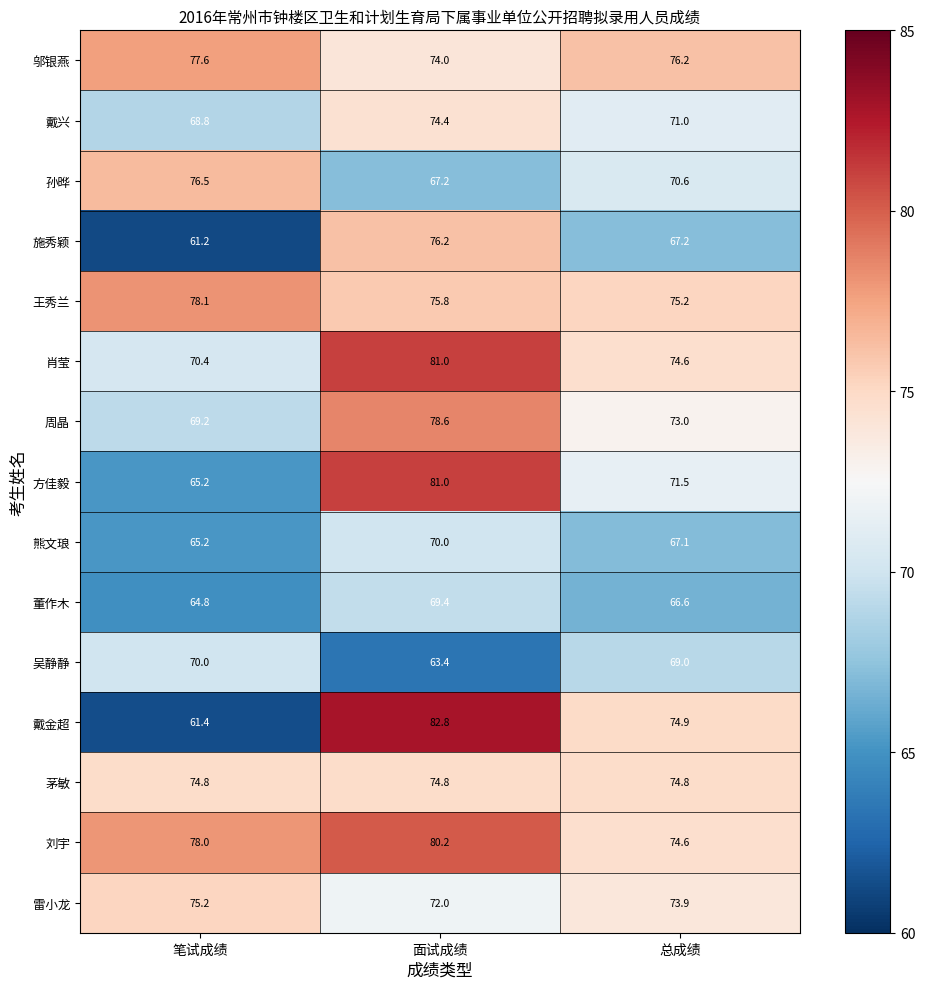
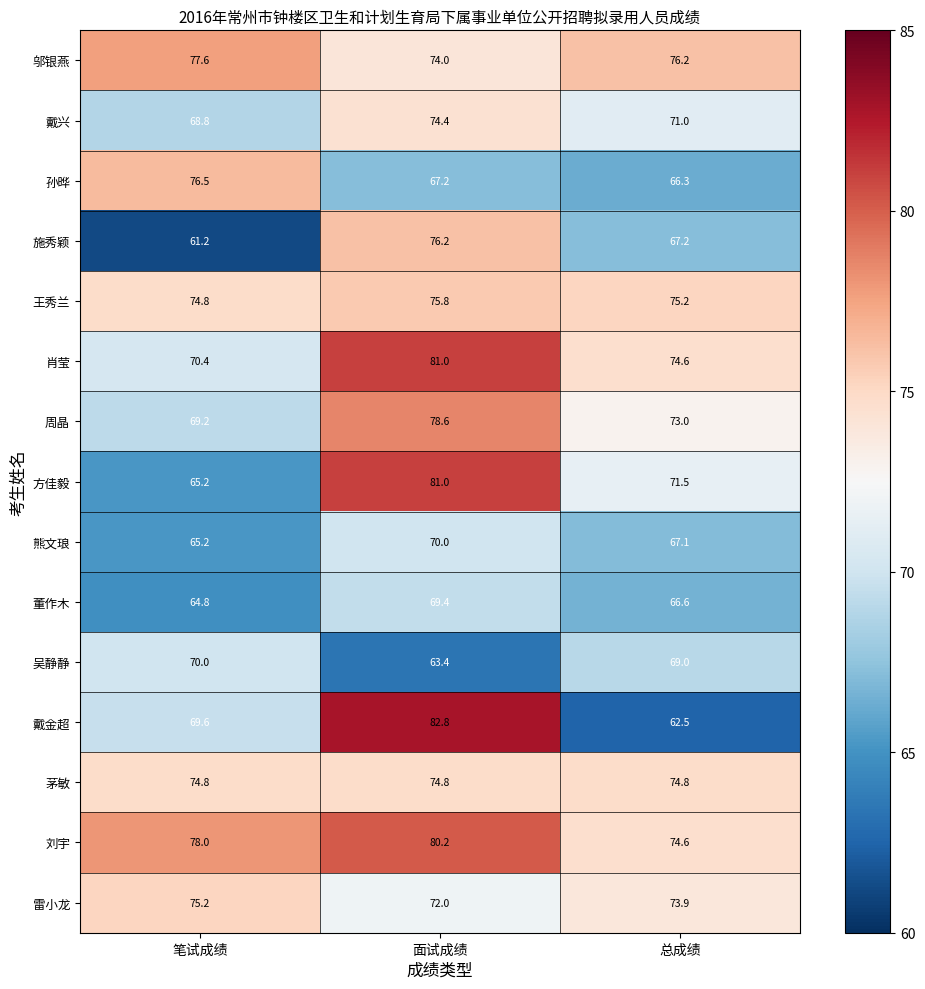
  {
    "邬银燕": {
      "笔试成绩": 77.6,
      "面试成绩": 74.0,
      "总成绩": 76.2
    },
    "戴兴": {
      "笔试成绩": 68.8,
      "面试成绩": 74.4,
      "总成绩": 71.0
    },
    "孙晔": {
      "笔试成绩": 76.5,
      "面试成绩": 67.2,
-     "总成绩": 70.6
+     "总成绩": 66.3
    },
    "施秀颖": {
      "笔试成绩": 61.2,
      "面试成绩": 76.2,
      "总成绩": 67.2
    },
    "王秀兰": {
-     "笔试成绩": 78.1,
+     "笔试成绩": 74.8,
      "面试成绩": 75.8,
      "总成绩": 75.2
    },
    "肖莹": {
      "笔试成绩": 70.4,
      "面试成绩": 81.0,
      "总成绩": 74.6
    },
    "周晶": {
      "笔试成绩": 69.2,
      "面试成绩": 78.6,
      "总成绩": 73.0
    },
    "方佳毅": {
      "笔试成绩": 65.2,
      "面试成绩": 81.0,
      "总成绩": 71.5
    },
    "熊文琅": {
      "笔试成绩": 65.2,
      "面试成绩": 70.0,
      "总成绩": 67.1
    },
    "董作木": {
      "笔试成绩": 64.8,
      "面试成绩": 69.4,
      "总成绩": 66.6
    },
    "吴静静": {
      "笔试成绩": 70.0,
      "面试成绩": 63.4,
      "总成绩": 69.0
    },
    "戴金超": {
-     "笔试成绩": 61.4,
+     "笔试成绩": 69.6,
      "面试成绩": 82.8,
-     "总成绩": 74.9
+     "总成绩": 62.5
    },
    "茅敏": {
      "笔试成绩": 74.8,
      "面试成绩": 74.8,
      "总成绩": 74.8
    },
    "刘宇": {
      "笔试成绩": 78.0,
      "面试成绩": 80.2,
      "总成绩": 74.6
    },
    "雷小龙": {
      "笔试成绩": 75.2,
      "面试成绩": 72.0,
      "总成绩": 73.9
    }
  }
